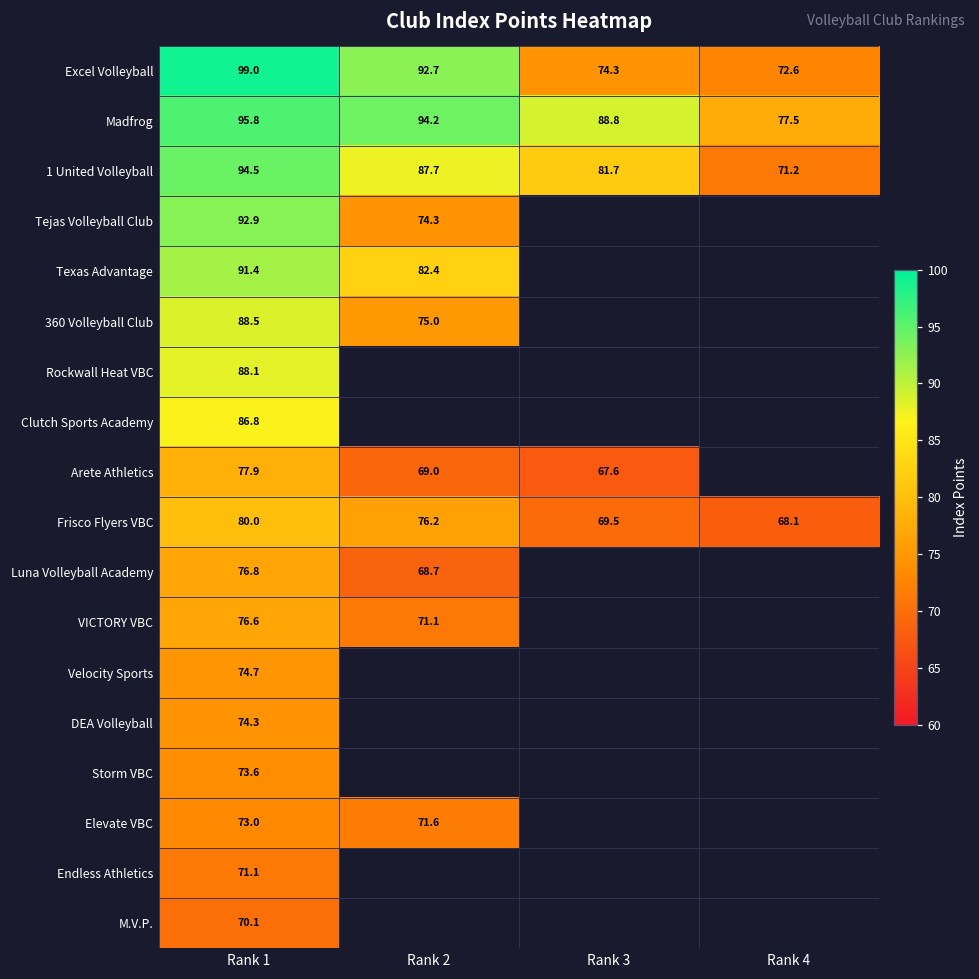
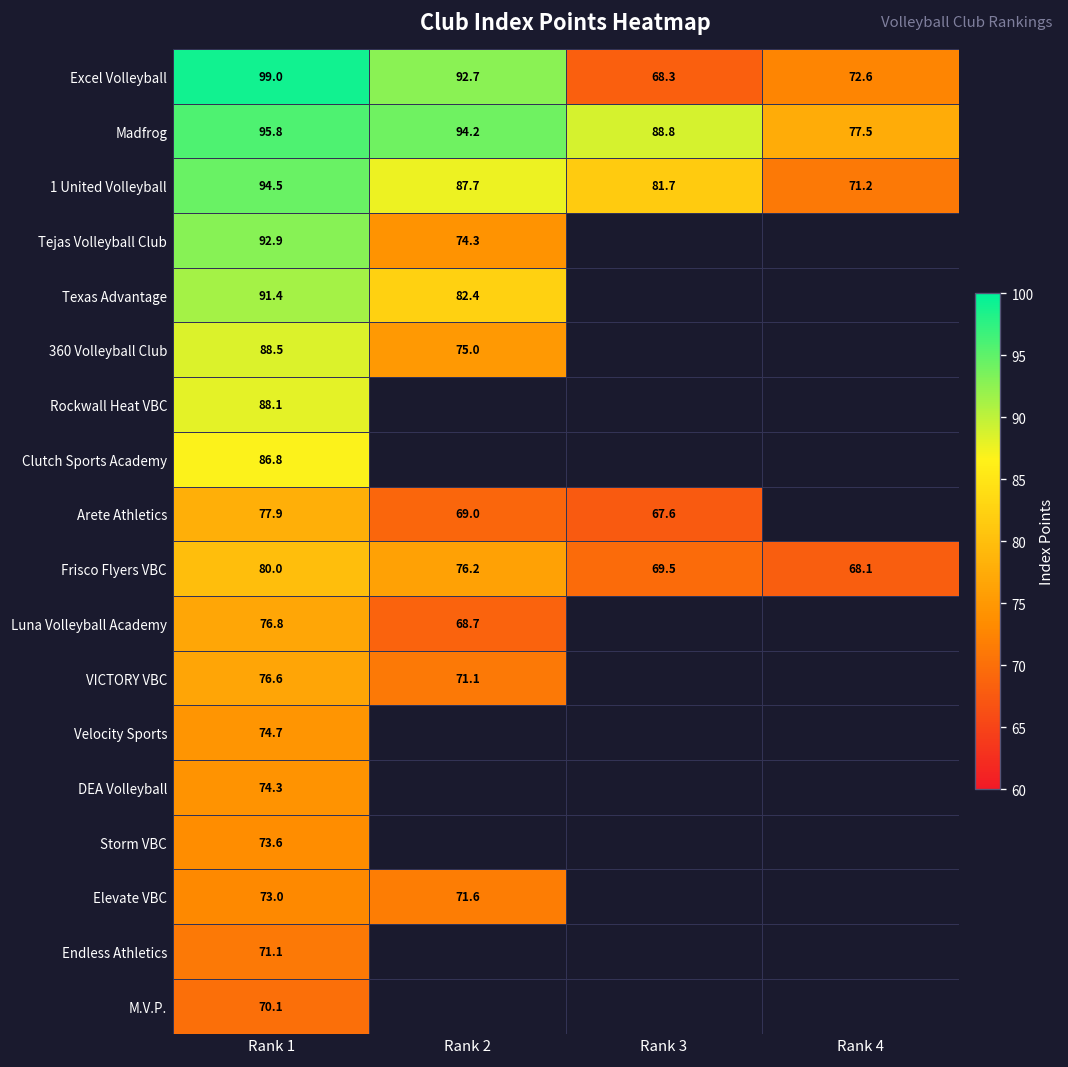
  {
    "Excel Volleyball": {
      "Rank 1": 99.0,
      "Rank 2": 92.7,
-     "Rank 3": 74.3,
+     "Rank 3": 68.3,
      "Rank 4": 72.6
    },
    "Madfrog": {
      "Rank 1": 95.8,
      "Rank 2": 94.2,
      "Rank 3": 88.8,
      "Rank 4": 77.5
    },
    "1 United Volleyball": {
      "Rank 1": 94.5,
      "Rank 2": 87.7,
      "Rank 3": 81.7,
      "Rank 4": 71.2
    },
    "Tejas Volleyball Club": {
      "Rank 1": 92.9,
      "Rank 2": 74.3
    },
    "Texas Advantage": {
      "Rank 1": 91.4,
      "Rank 2": 82.4
    },
    "360 Volleyball Club": {
      "Rank 1": 88.5,
      "Rank 2": 75.0
    },
    "Rockwall Heat VBC": {
      "Rank 1": 88.1
    },
    "Clutch Sports Academy": {
      "Rank 1": 86.8
    },
    "Arete Athletics": {
      "Rank 1": 77.9,
      "Rank 2": 69.0,
      "Rank 3": 67.6
    },
    "Frisco Flyers VBC": {
      "Rank 1": 80.0,
      "Rank 2": 76.2,
      "Rank 3": 69.5,
      "Rank 4": 68.1
    },
    "Luna Volleyball Academy": {
      "Rank 1": 76.8,
      "Rank 2": 68.7
    },
    "VICTORY VBC": {
      "Rank 1": 76.6,
      "Rank 2": 71.1
    },
    "Velocity Sports": {
      "Rank 1": 74.7
    },
    "DEA Volleyball": {
      "Rank 1": 74.3
    },
    "Storm VBC": {
      "Rank 1": 73.6
    },
    "Elevate VBC": {
      "Rank 1": 73.0,
      "Rank 2": 71.6
    },
    "Endless Athletics": {
      "Rank 1": 71.1
    },
    "M.V.P.": {
      "Rank 1": 70.1
    }
  }
